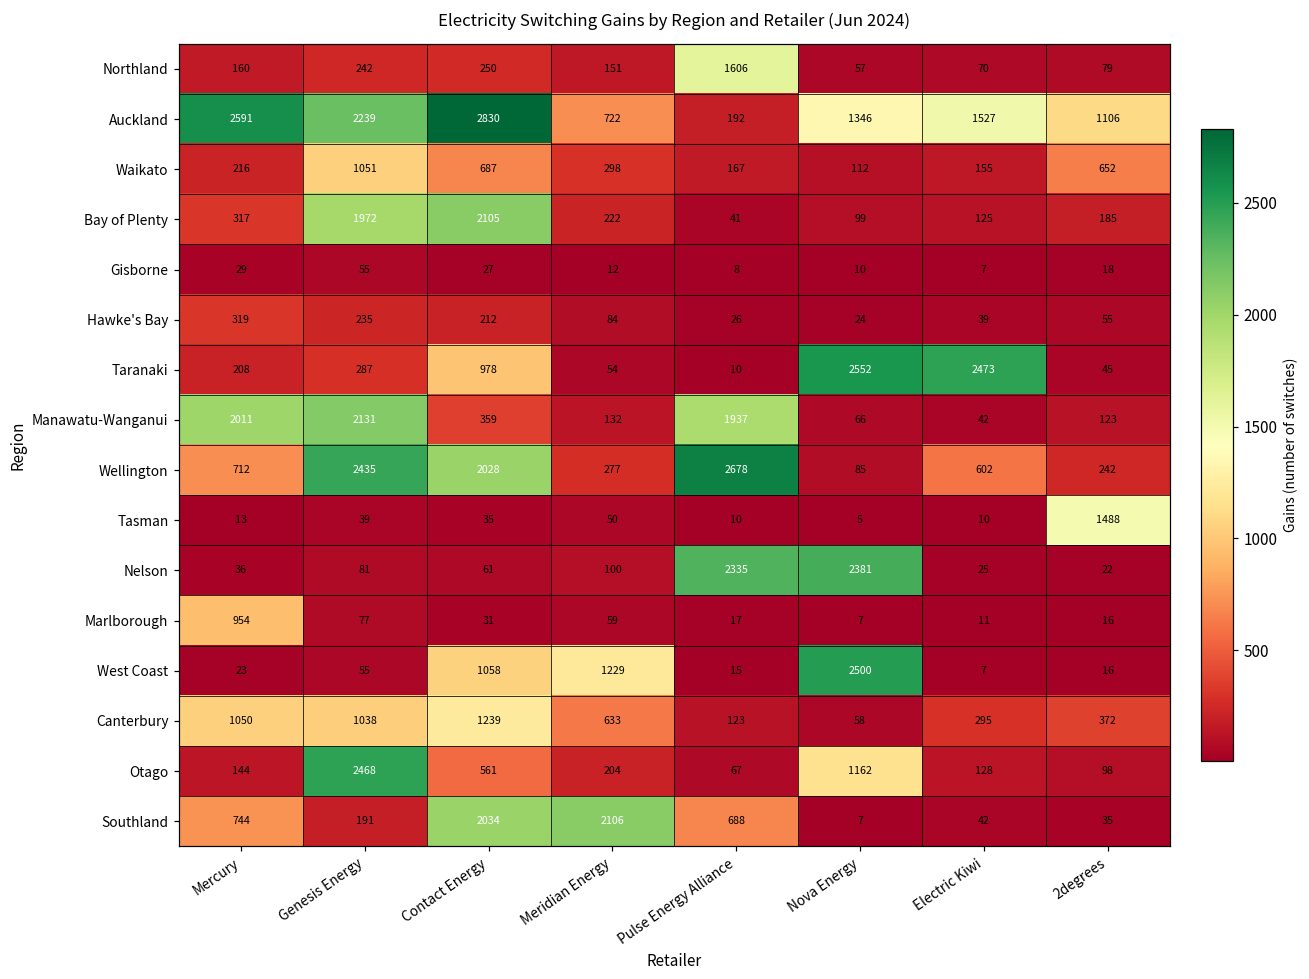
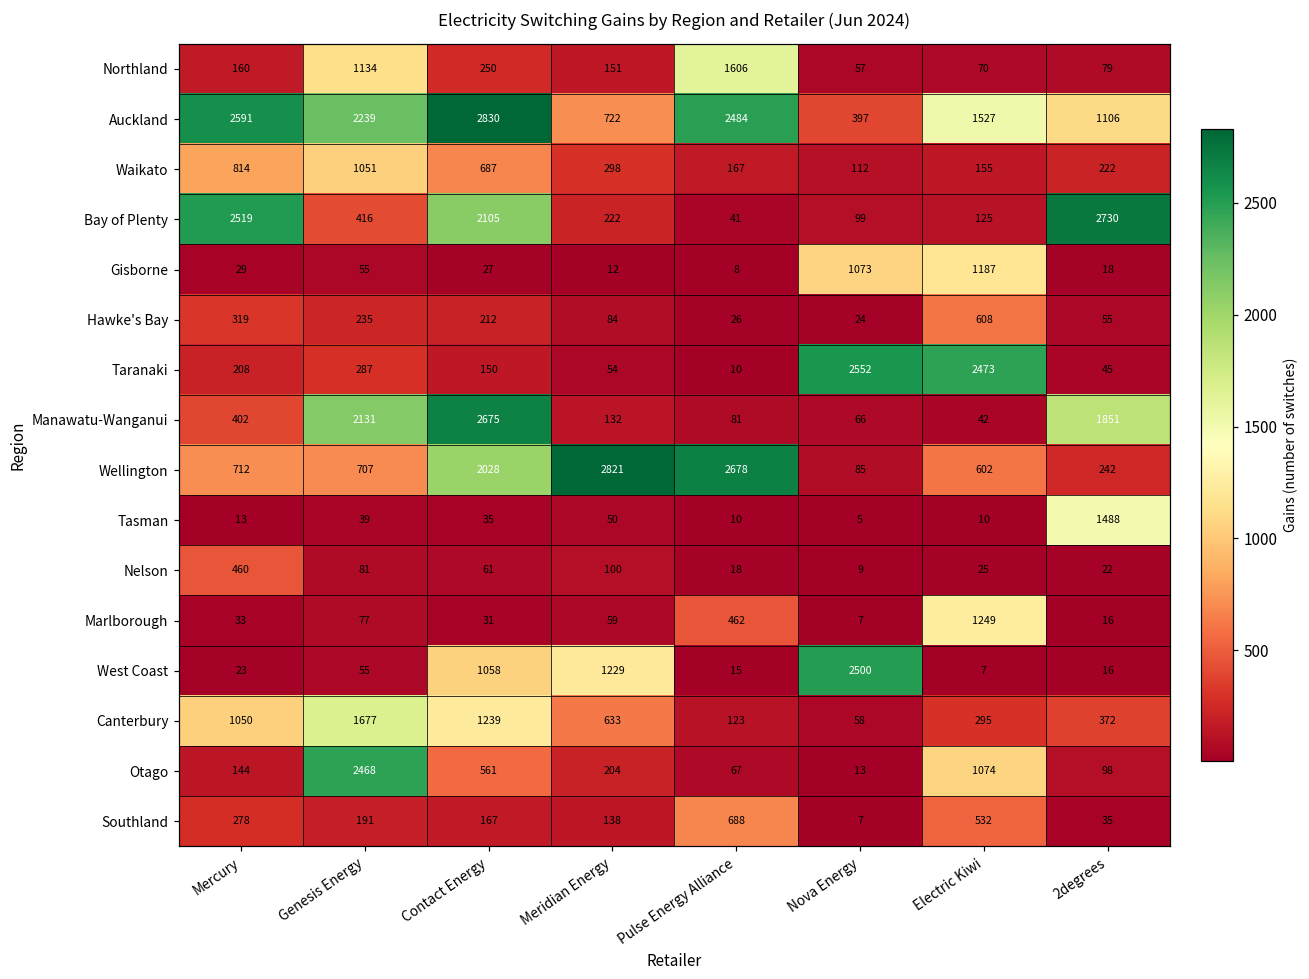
  {
    "Northland": {
      "Mercury": 160,
-     "Genesis Energy": 242,
+     "Genesis Energy": 1134,
      "Contact Energy": 250,
      "Meridian Energy": 151,
      "Pulse Energy Alliance": 1606,
      "Nova Energy": 57,
      "Electric Kiwi": 70,
      "2degrees": 79
    },
    "Auckland": {
      "Mercury": 2591,
      "Genesis Energy": 2239,
      "Contact Energy": 2830,
      "Meridian Energy": 722,
-     "Pulse Energy Alliance": 192,
-     "Nova Energy": 1346,
+     "Pulse Energy Alliance": 2484,
+     "Nova Energy": 397,
      "Electric Kiwi": 1527,
      "2degrees": 1106
    },
    "Waikato": {
-     "Mercury": 216,
+     "Mercury": 814,
      "Genesis Energy": 1051,
      "Contact Energy": 687,
      "Meridian Energy": 298,
      "Pulse Energy Alliance": 167,
      "Nova Energy": 112,
      "Electric Kiwi": 155,
-     "2degrees": 652
+     "2degrees": 222
    },
    "Bay of Plenty": {
-     "Mercury": 317,
-     "Genesis Energy": 1972,
+     "Mercury": 2519,
+     "Genesis Energy": 416,
      "Contact Energy": 2105,
      "Meridian Energy": 222,
      "Pulse Energy Alliance": 41,
      "Nova Energy": 99,
      "Electric Kiwi": 125,
-     "2degrees": 185
+     "2degrees": 2730
    },
    "Gisborne": {
      "Mercury": 29,
      "Genesis Energy": 55,
      "Contact Energy": 27,
      "Meridian Energy": 12,
      "Pulse Energy Alliance": 8,
-     "Nova Energy": 10,
-     "Electric Kiwi": 7,
+     "Nova Energy": 1073,
+     "Electric Kiwi": 1187,
      "2degrees": 18
    },
    "Hawke's Bay": {
      "Mercury": 319,
      "Genesis Energy": 235,
      "Contact Energy": 212,
      "Meridian Energy": 84,
      "Pulse Energy Alliance": 26,
      "Nova Energy": 24,
-     "Electric Kiwi": 39,
+     "Electric Kiwi": 608,
      "2degrees": 55
    },
    "Taranaki": {
      "Mercury": 208,
      "Genesis Energy": 287,
-     "Contact Energy": 978,
+     "Contact Energy": 150,
      "Meridian Energy": 54,
      "Pulse Energy Alliance": 10,
      "Nova Energy": 2552,
      "Electric Kiwi": 2473,
      "2degrees": 45
    },
    "Manawatu-Wanganui": {
-     "Mercury": 2011,
+     "Mercury": 402,
      "Genesis Energy": 2131,
-     "Contact Energy": 359,
+     "Contact Energy": 2675,
      "Meridian Energy": 132,
-     "Pulse Energy Alliance": 1937,
+     "Pulse Energy Alliance": 81,
      "Nova Energy": 66,
      "Electric Kiwi": 42,
-     "2degrees": 123
+     "2degrees": 1851
    },
    "Wellington": {
      "Mercury": 712,
-     "Genesis Energy": 2435,
+     "Genesis Energy": 707,
      "Contact Energy": 2028,
-     "Meridian Energy": 277,
+     "Meridian Energy": 2821,
      "Pulse Energy Alliance": 2678,
      "Nova Energy": 85,
      "Electric Kiwi": 602,
      "2degrees": 242
    },
    "Tasman": {
      "Mercury": 13,
      "Genesis Energy": 39,
      "Contact Energy": 35,
      "Meridian Energy": 50,
      "Pulse Energy Alliance": 10,
      "Nova Energy": 5,
      "Electric Kiwi": 10,
      "2degrees": 1488
    },
    "Nelson": {
-     "Mercury": 36,
+     "Mercury": 460,
      "Genesis Energy": 81,
      "Contact Energy": 61,
      "Meridian Energy": 100,
-     "Pulse Energy Alliance": 2335,
-     "Nova Energy": 2381,
+     "Pulse Energy Alliance": 18,
+     "Nova Energy": 9,
      "Electric Kiwi": 25,
      "2degrees": 22
    },
    "Marlborough": {
-     "Mercury": 954,
+     "Mercury": 33,
      "Genesis Energy": 77,
      "Contact Energy": 31,
      "Meridian Energy": 59,
-     "Pulse Energy Alliance": 17,
+     "Pulse Energy Alliance": 462,
      "Nova Energy": 7,
-     "Electric Kiwi": 11,
+     "Electric Kiwi": 1249,
      "2degrees": 16
    },
    "West Coast": {
      "Mercury": 23,
      "Genesis Energy": 55,
      "Contact Energy": 1058,
      "Meridian Energy": 1229,
      "Pulse Energy Alliance": 15,
      "Nova Energy": 2500,
      "Electric Kiwi": 7,
      "2degrees": 16
    },
    "Canterbury": {
      "Mercury": 1050,
-     "Genesis Energy": 1038,
+     "Genesis Energy": 1677,
      "Contact Energy": 1239,
      "Meridian Energy": 633,
      "Pulse Energy Alliance": 123,
      "Nova Energy": 58,
      "Electric Kiwi": 295,
      "2degrees": 372
    },
    "Otago": {
      "Mercury": 144,
      "Genesis Energy": 2468,
      "Contact Energy": 561,
      "Meridian Energy": 204,
      "Pulse Energy Alliance": 67,
-     "Nova Energy": 1162,
-     "Electric Kiwi": 128,
+     "Nova Energy": 13,
+     "Electric Kiwi": 1074,
      "2degrees": 98
    },
    "Southland": {
-     "Mercury": 744,
+     "Mercury": 278,
      "Genesis Energy": 191,
-     "Contact Energy": 2034,
-     "Meridian Energy": 2106,
+     "Contact Energy": 167,
+     "Meridian Energy": 138,
      "Pulse Energy Alliance": 688,
      "Nova Energy": 7,
-     "Electric Kiwi": 42,
+     "Electric Kiwi": 532,
      "2degrees": 35
    }
  }
